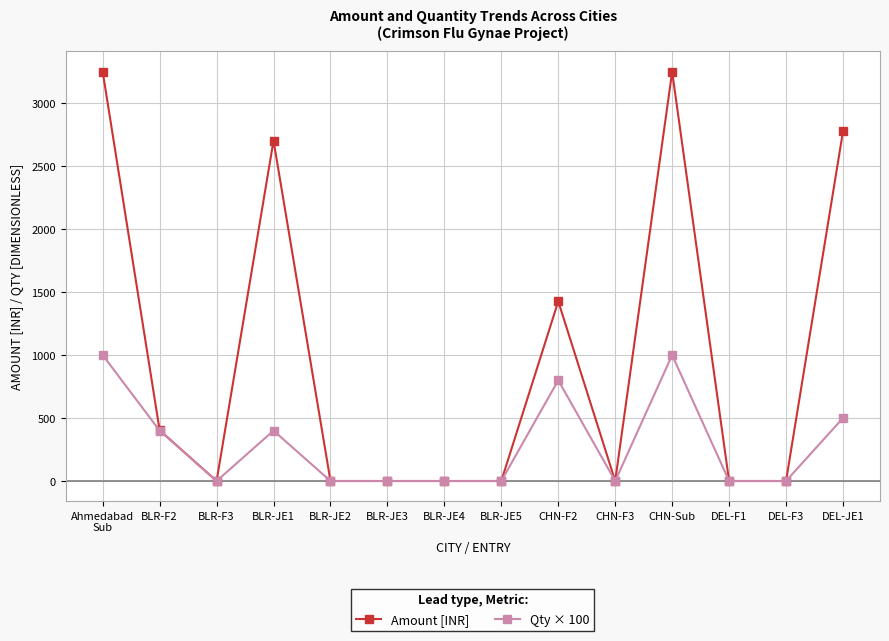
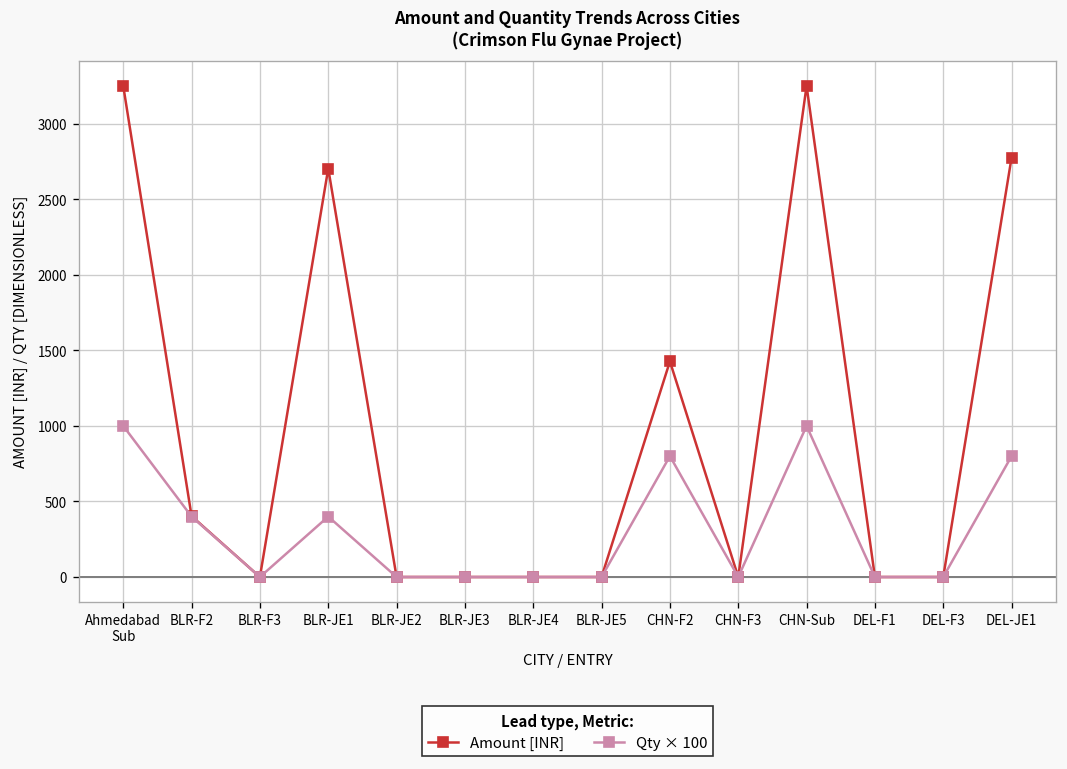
  {
    "Amount [INR]": {
      "Ahmedabad Sub": 3250,
      "BLR-JE1": 2700,
      "CHN-F2": 1430,
      "CHN-Sub": 3250,
      "DEL-JE1": 2780
    },
    "Qty × 100": {
      "Ahmedabad Sub": 1000,
      "BLR-JE1": 400,
      "CHN-F2": 800,
      "CHN-Sub": 1000,
-     "DEL-JE1": 500
+     "DEL-JE1": 800
    }
  }
